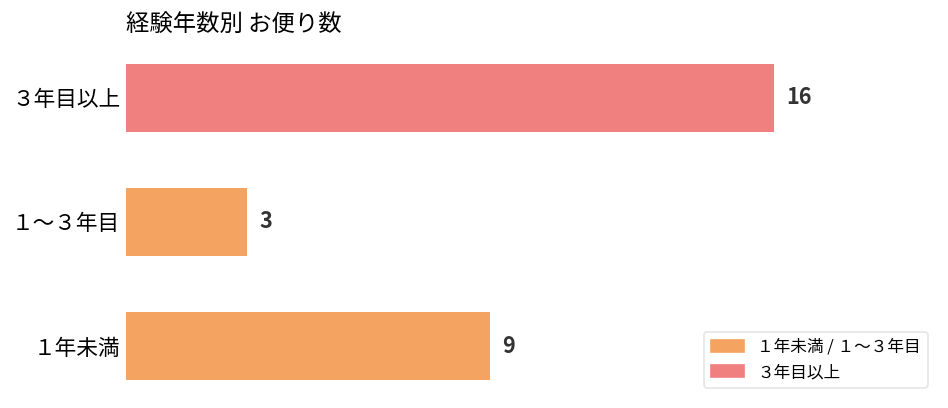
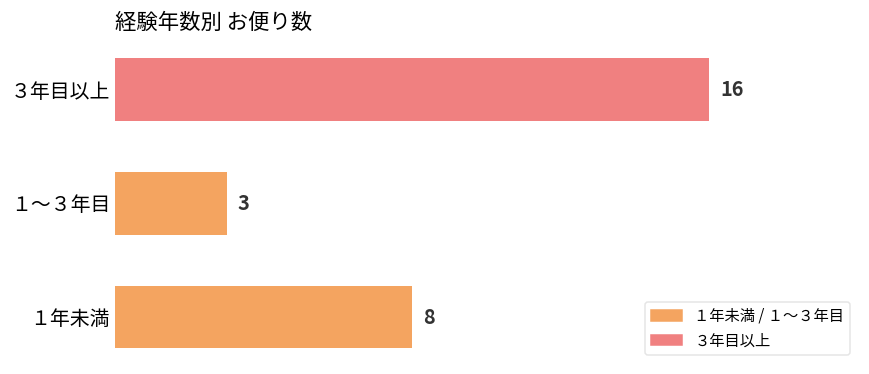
  {
    "３年目以上": 16,
    "１～３年目": 3,
-   "１年未満": 9
+   "１年未満": 8
  }
